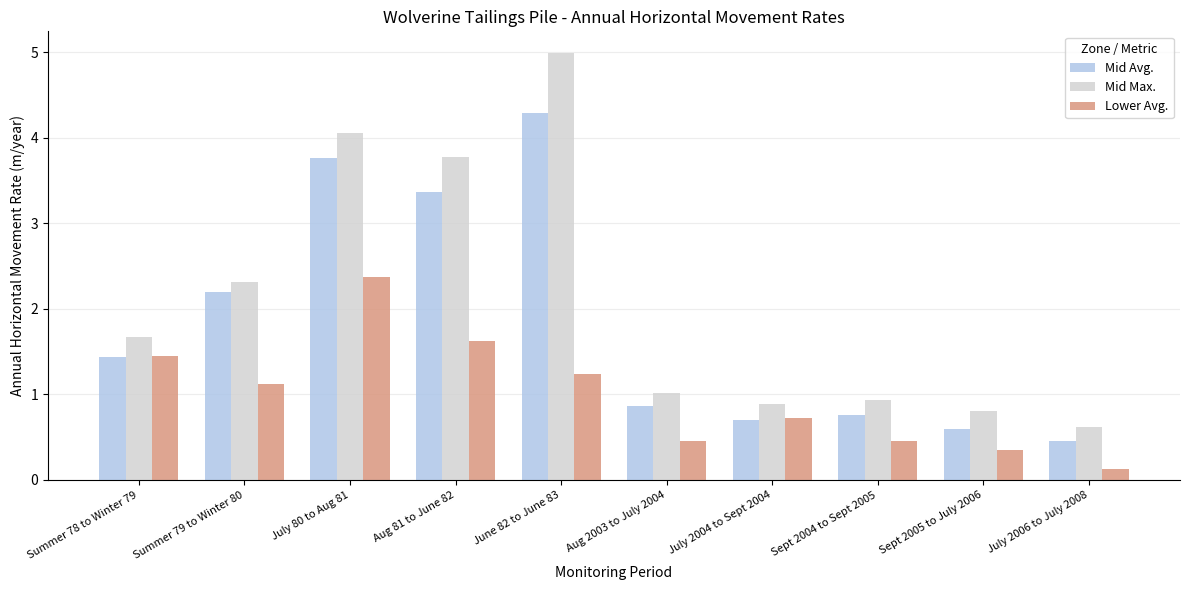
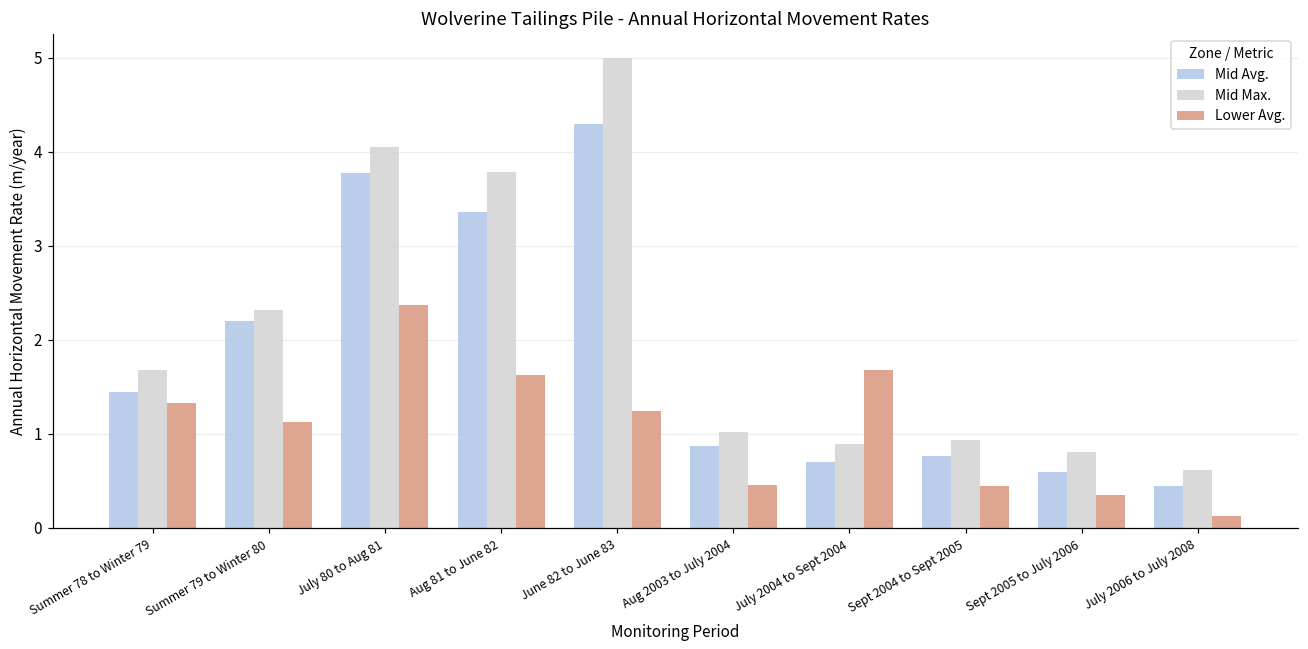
  {
    "Lower Avg.": {
-     "Summer 78 to Winter 79": 1.4,
+     "Summer 78 to Winter 79": 1.3,
      "Summer 79 to Winter 80": 1.1,
      "July 80 to Aug 81": 2.4,
      "Aug 81 to June 82": 1.6,
      "June 82 to June 83": 1.2,
      "Aug 2003 to July 2004": 0.5,
-     "July 2004 to Sept 2004": 0.7,
+     "July 2004 to Sept 2004": 1.7,
      "Sept 2004 to Sept 2005": 0.5,
      "Sept 2005 to July 2006": 0.4,
      "July 2006 to July 2008": 0.1
    }
  }
